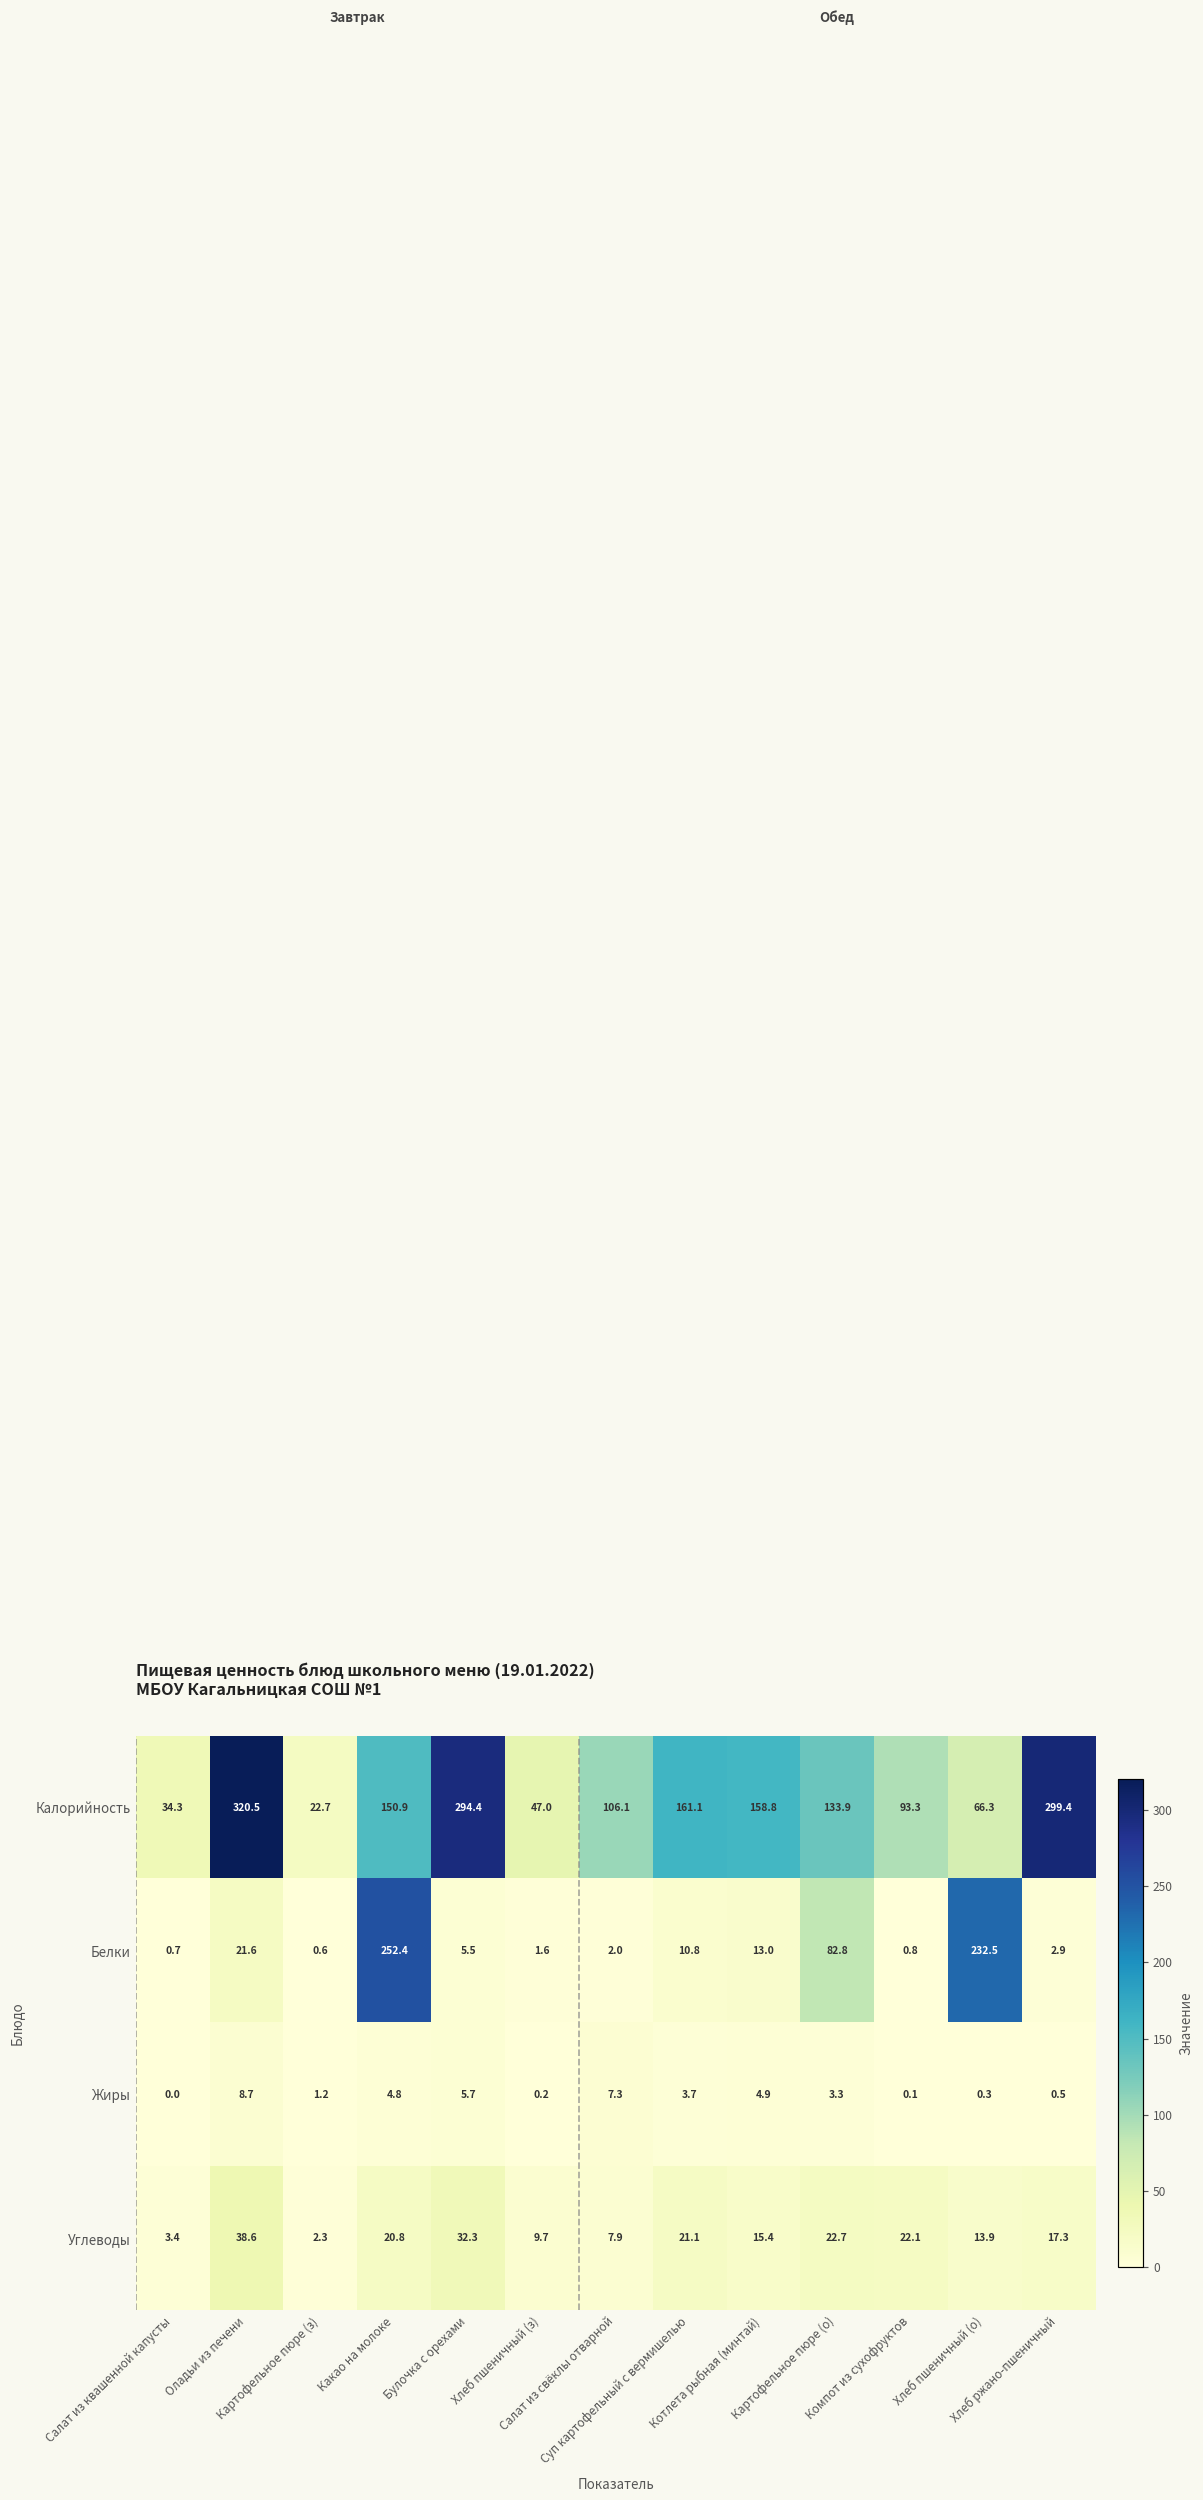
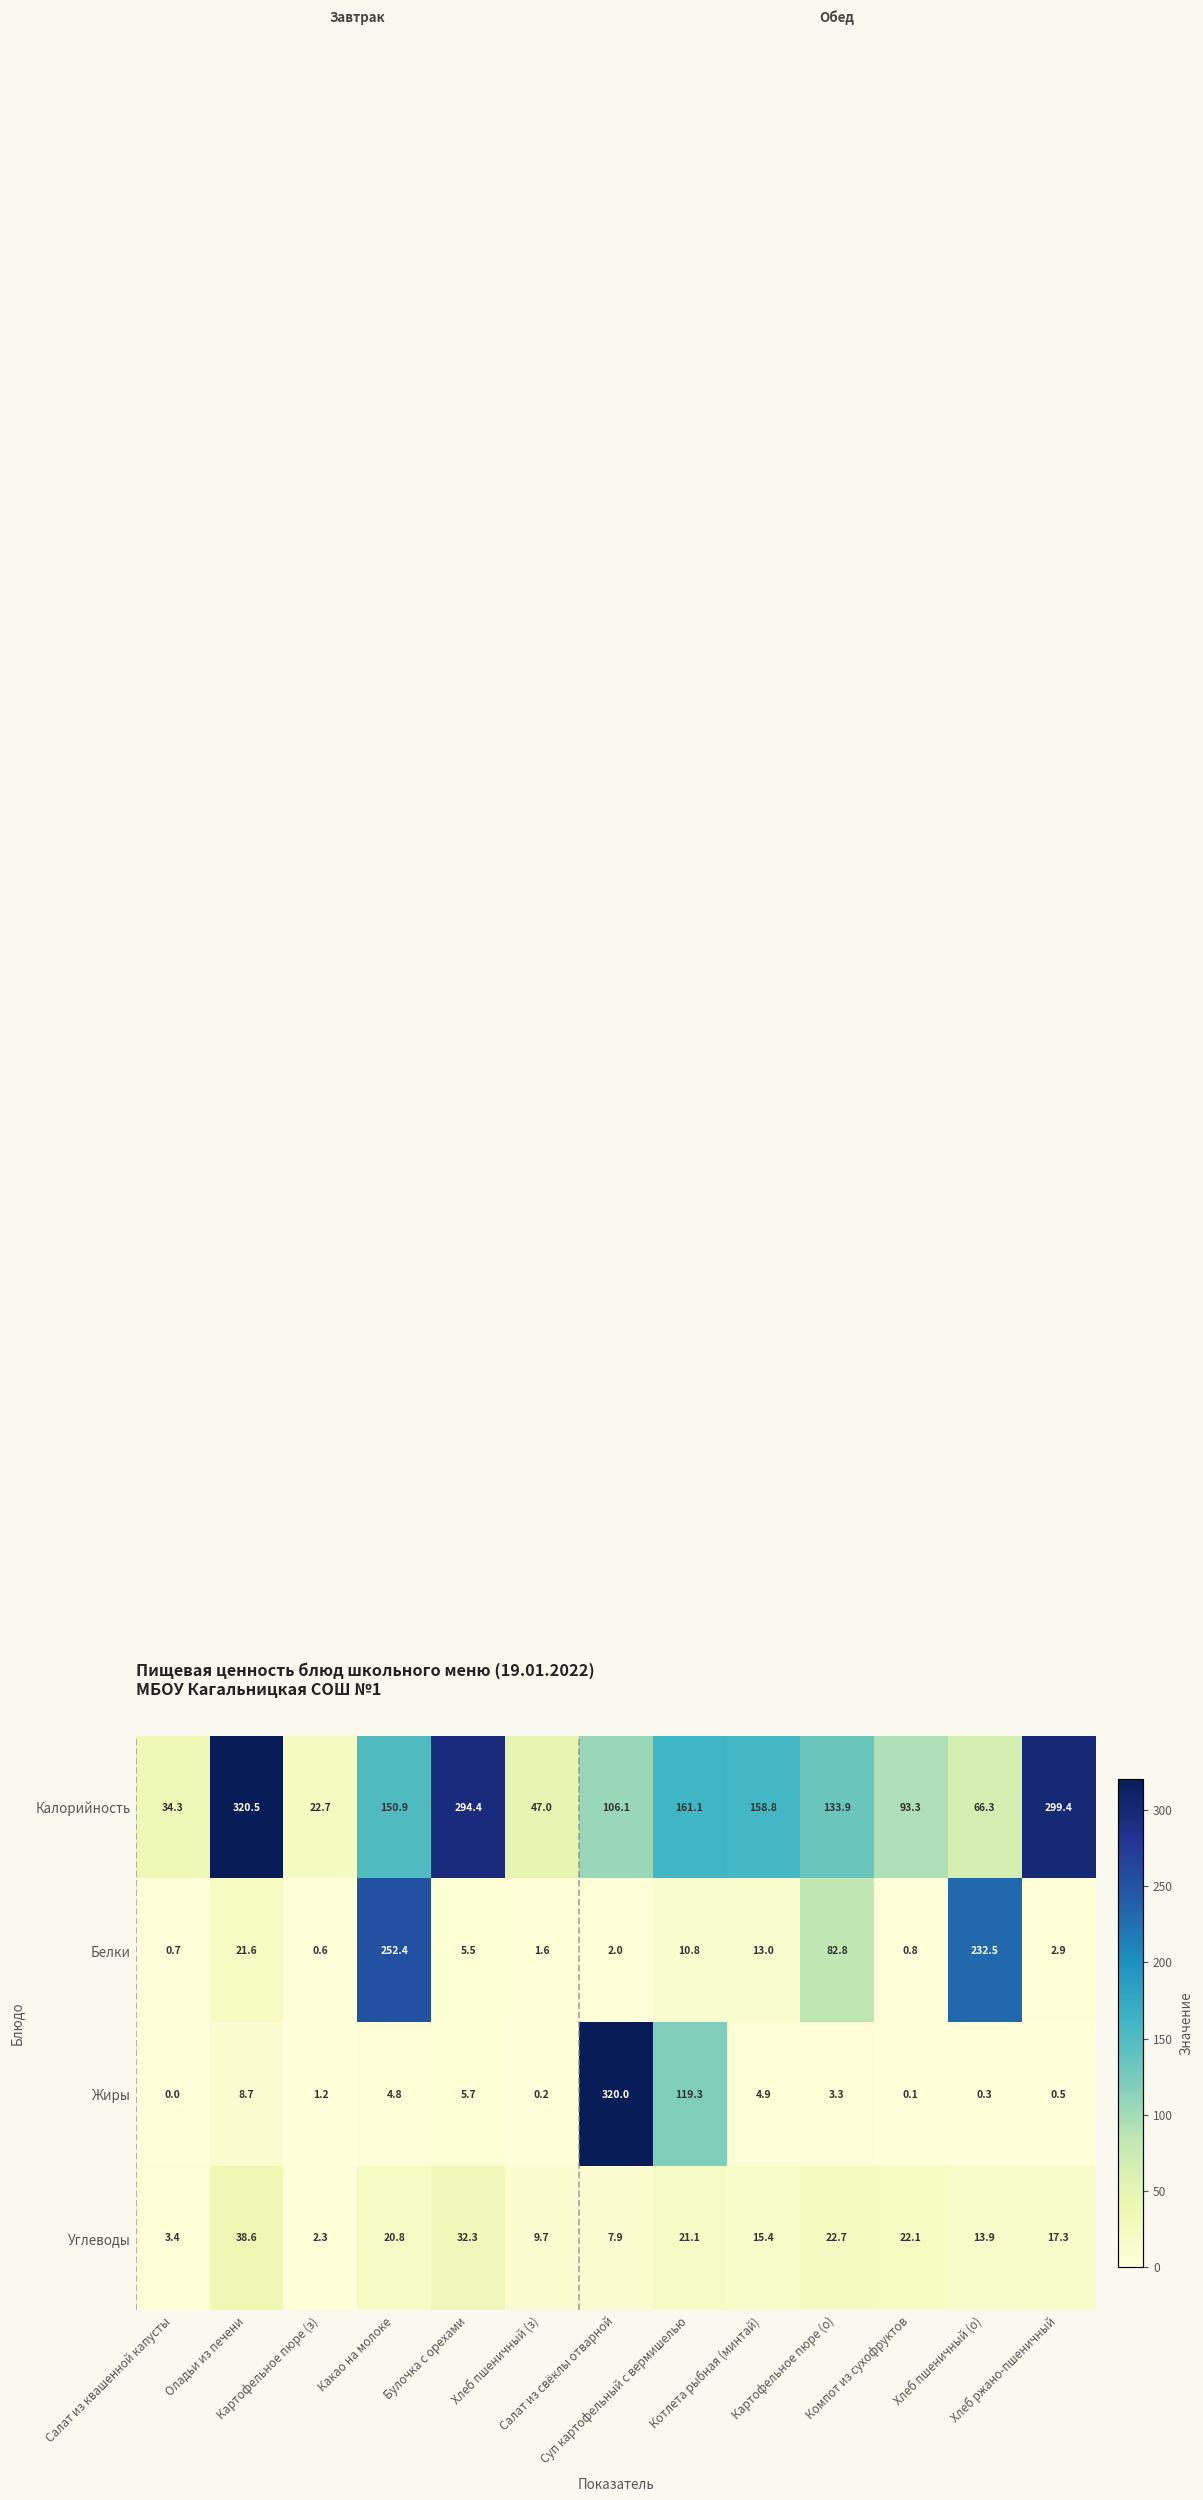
  {
    "Калорийность": {
      "Салат из квашенной капусты": 34.3,
      "Оладьи из печени": 320.5,
      "Картофельное пюре (з)": 22.7,
      "Какао на молоке": 150.9,
      "Булочка с орехами": 294.4,
      "Хлеб пшеничный (з)": 47.0,
      "Салат из свёклы отварной": 106.1,
      "Суп картофельный с вермишелью": 161.1,
      "Котлета рыбная (минтай)": 158.8,
      "Картофельное пюре (о)": 133.9,
      "Компот из сухофруктов": 93.3,
      "Хлеб пшеничный (о)": 66.3,
      "Хлеб ржано-пшеничный": 299.4
    },
    "Белки": {
      "Салат из квашенной капусты": 0.7,
      "Оладьи из печени": 21.6,
      "Картофельное пюре (з)": 0.6,
      "Какао на молоке": 252.4,
      "Булочка с орехами": 5.5,
      "Хлеб пшеничный (з)": 1.6,
      "Салат из свёклы отварной": 2.0,
      "Суп картофельный с вермишелью": 10.8,
      "Котлета рыбная (минтай)": 13.0,
      "Картофельное пюре (о)": 82.8,
      "Компот из сухофруктов": 0.8,
      "Хлеб пшеничный (о)": 232.5,
      "Хлеб ржано-пшеничный": 2.9
    },
    "Жиры": {
      "Салат из квашенной капусты": 0.0,
      "Оладьи из печени": 8.7,
      "Картофельное пюре (з)": 1.2,
      "Какао на молоке": 4.8,
      "Булочка с орехами": 5.7,
      "Хлеб пшеничный (з)": 0.2,
-     "Салат из свёклы отварной": 7.3,
-     "Суп картофельный с вермишелью": 3.7,
+     "Салат из свёклы отварной": 320.0,
+     "Суп картофельный с вермишелью": 119.3,
      "Котлета рыбная (минтай)": 4.9,
      "Картофельное пюре (о)": 3.3,
      "Компот из сухофруктов": 0.1,
      "Хлеб пшеничный (о)": 0.3,
      "Хлеб ржано-пшеничный": 0.5
    },
    "Углеводы": {
      "Салат из квашенной капусты": 3.4,
      "Оладьи из печени": 38.6,
      "Картофельное пюре (з)": 2.3,
      "Какао на молоке": 20.8,
      "Булочка с орехами": 32.3,
      "Хлеб пшеничный (з)": 9.7,
      "Салат из свёклы отварной": 7.9,
      "Суп картофельный с вермишелью": 21.1,
      "Котлета рыбная (минтай)": 15.4,
      "Картофельное пюре (о)": 22.7,
      "Компот из сухофруктов": 22.1,
      "Хлеб пшеничный (о)": 13.9,
      "Хлеб ржано-пшеничный": 17.3
    }
  }
